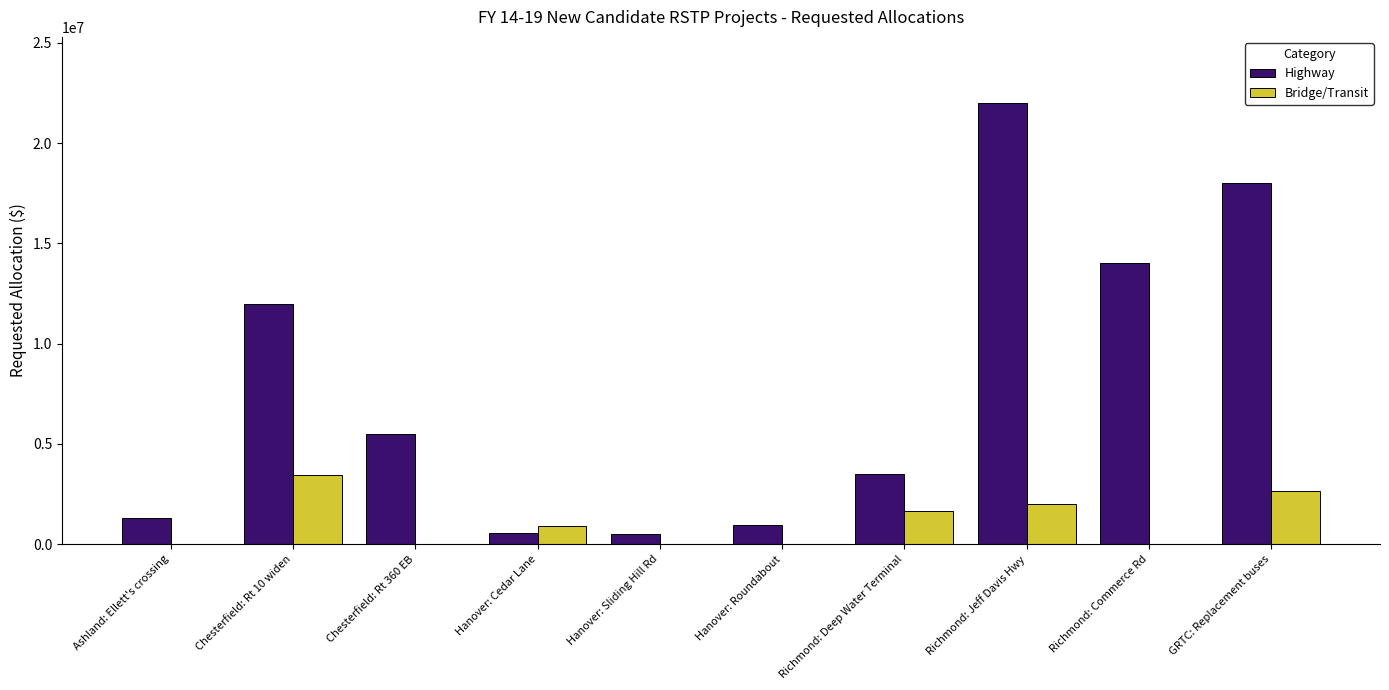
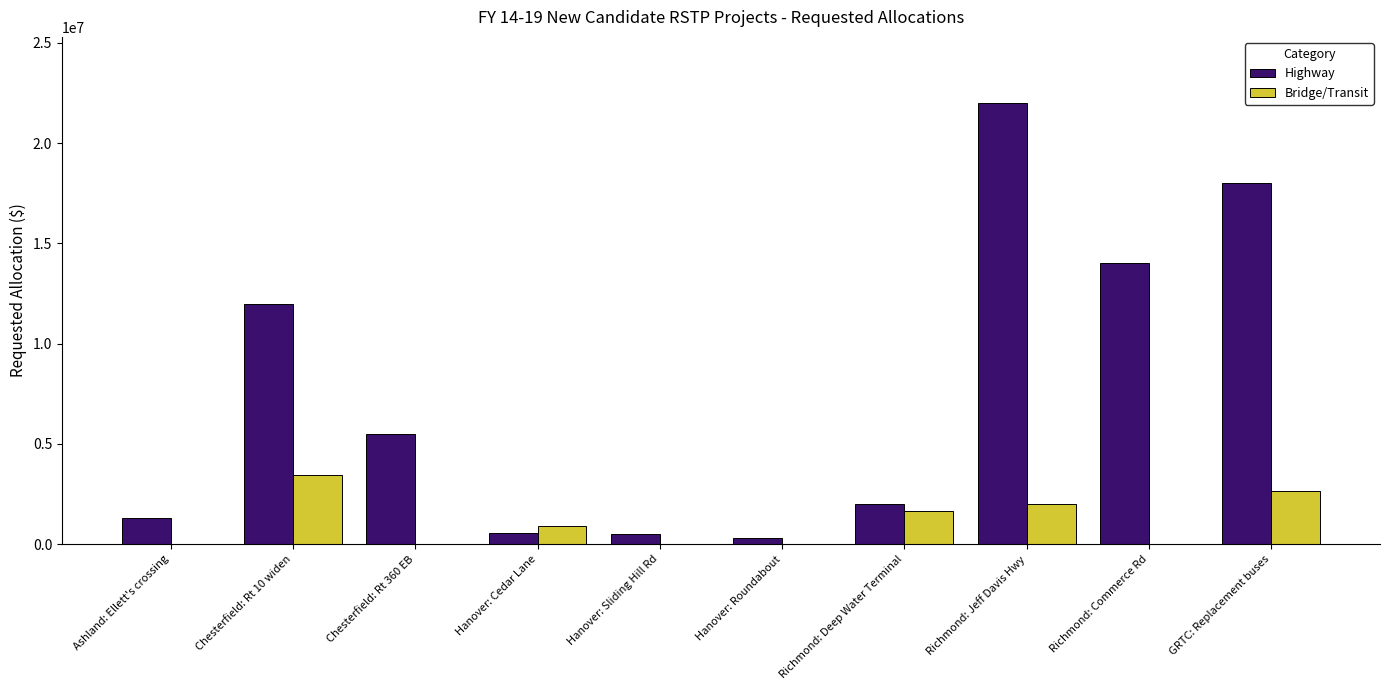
  {
    "Highway": {
      "Ashland: Ellett's crossing": 1300000,
      "Chesterfield: Rt 10 widen": 12000000,
      "Chesterfield: Rt 360 EB": 5500000,
      "Hanover: Cedar Lane": 600000,
      "Hanover: Sliding Hill Rd": 500000,
-     "Hanover: Roundabout": 1000000,
-     "Richmond: Deep Water Terminal": 3500000,
+     "Hanover: Roundabout": 300000,
+     "Richmond: Deep Water Terminal": 2000000,
      "Richmond: Jeff Davis Hwy": 22000000,
      "Richmond: Commerce Rd": 14000000,
      "GRTC: Replacement buses": 18000000
    },
    "Bridge/Transit": {
      "Ashland: Ellett's crossing": 0,
      "Chesterfield: Rt 10 widen": 3400000,
      "Chesterfield: Rt 360 EB": 0,
      "Hanover: Cedar Lane": 900000,
      "Hanover: Sliding Hill Rd": 0,
      "Hanover: Roundabout": 0,
      "Richmond: Deep Water Terminal": 1700000,
      "Richmond: Jeff Davis Hwy": 2000000,
      "Richmond: Commerce Rd": 0,
      "GRTC: Replacement buses": 2700000
    }
  }
